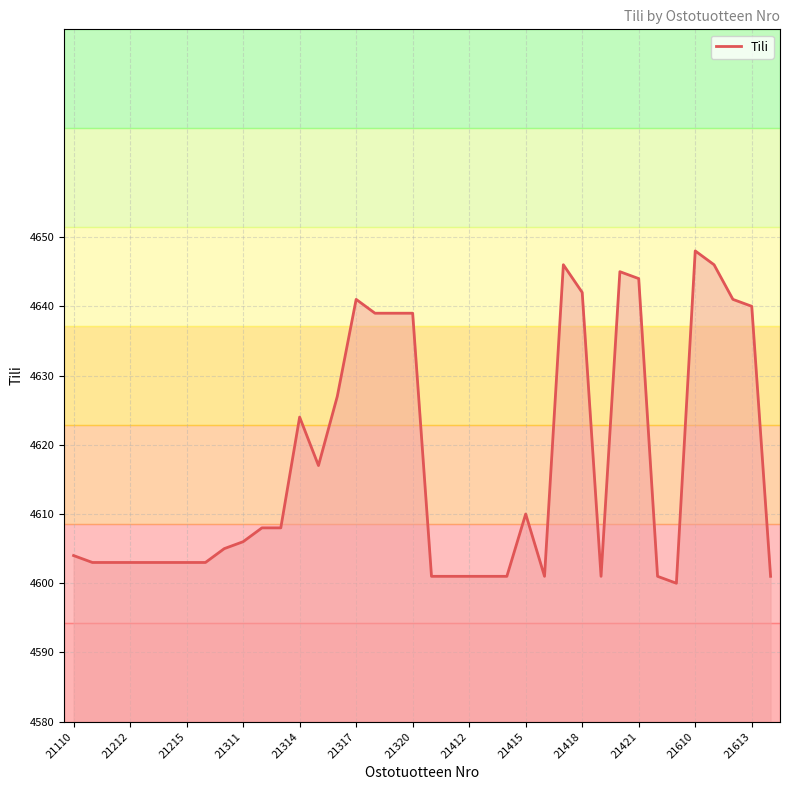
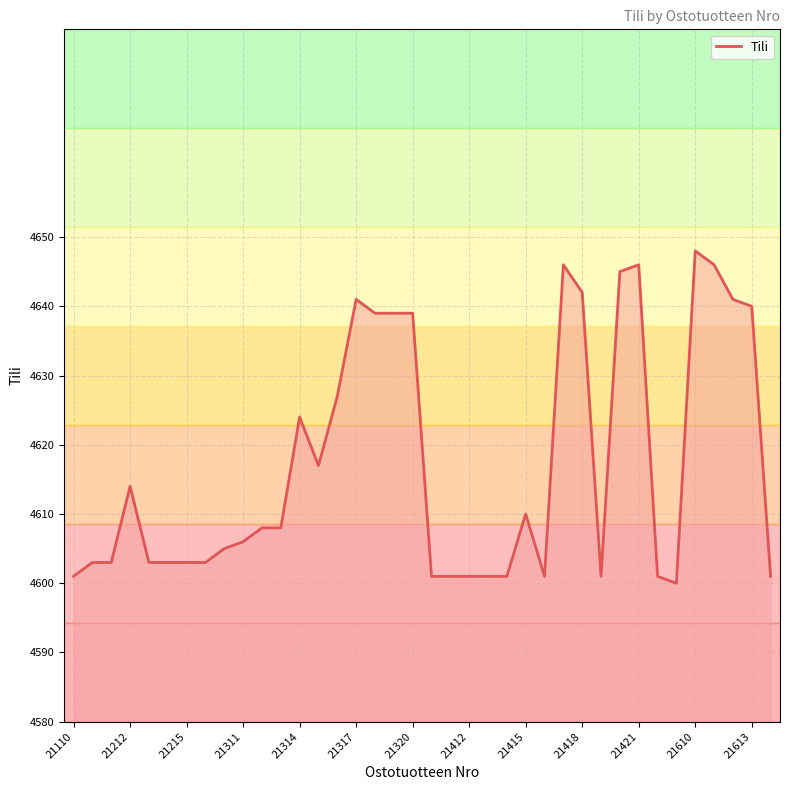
  {
-   "21110": 4604,
-   "21212": 4603,
+   "21110": 4601,
+   "21212": 4614,
    "21215": 4603,
    "21311": 4606,
    "21314": 4624,
    "21317": 4641,
    "21320": 4639,
    "21412": 4601,
    "21415": 4610,
    "21418": 4642,
-   "21421": 4644,
+   "21421": 4646,
    "21610": 4648,
    "21613": 4640
  }
